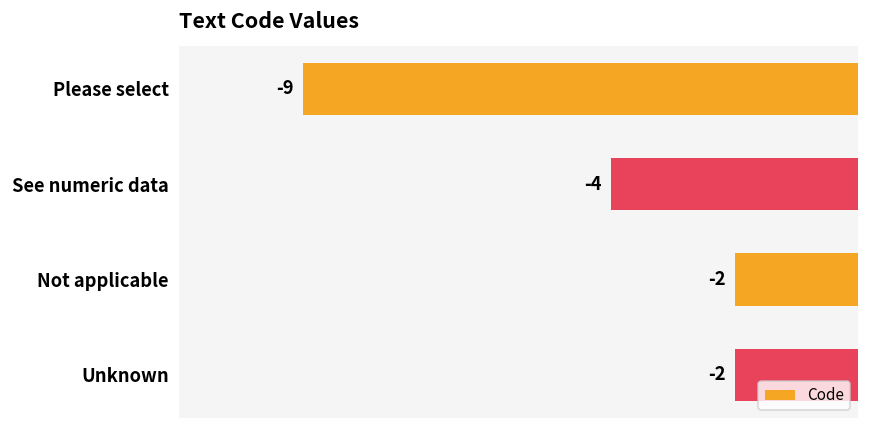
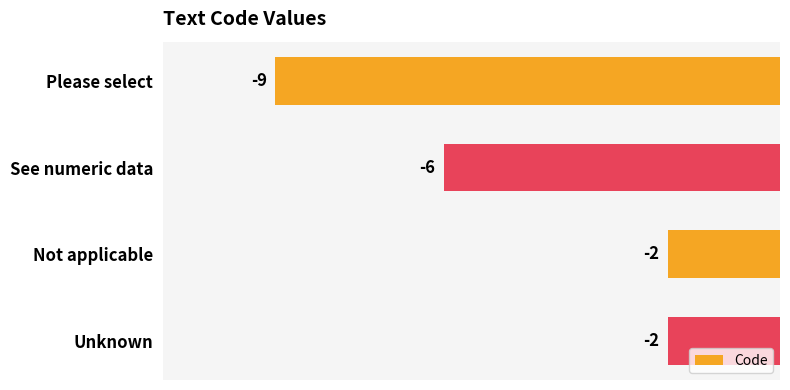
  {
    "Please select": -9,
-   "See numeric data": -4,
+   "See numeric data": -6,
    "Not applicable": -2,
    "Unknown": -2
  }
